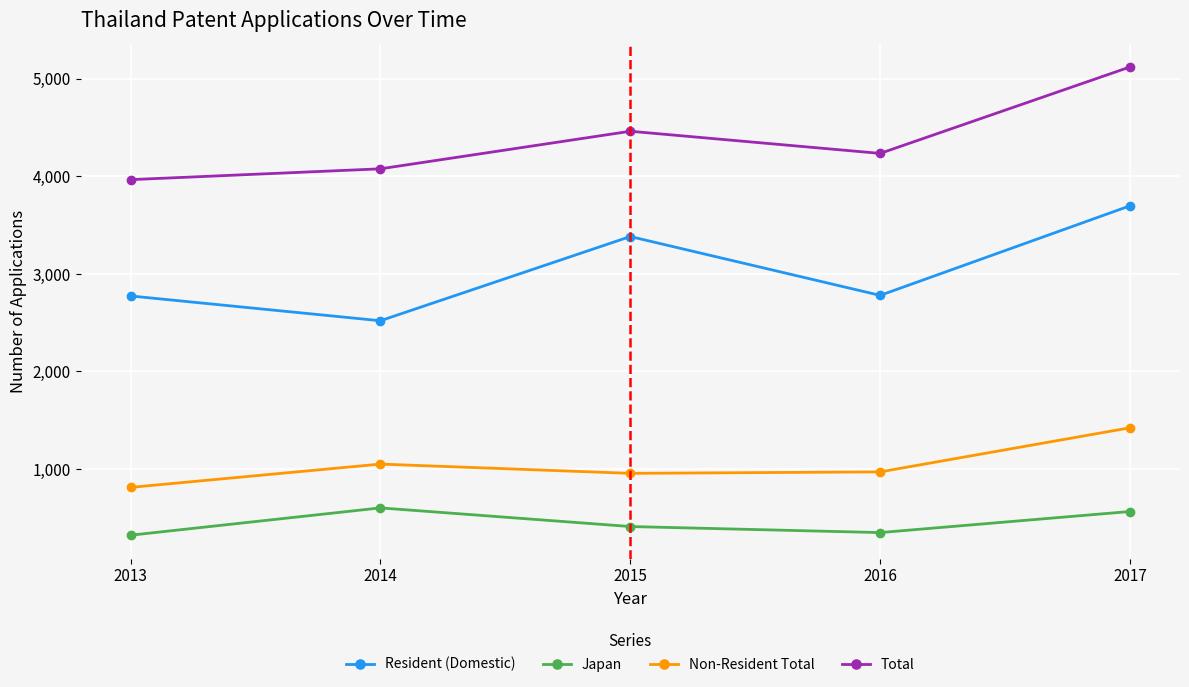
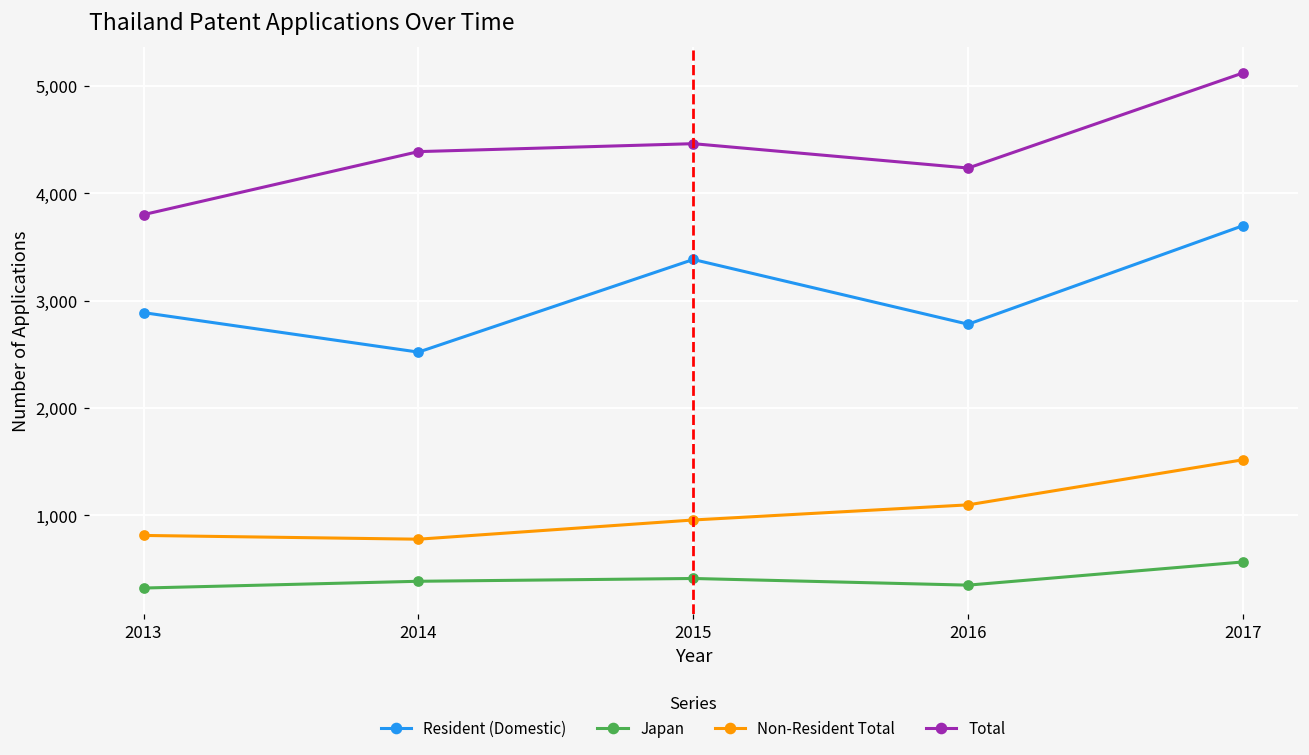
  {
    "Resident (Domestic)": {
-     "2013": "2,800",
+     "2013": "2,900",
      "2014": "2,500",
      "2015": "3,400",
      "2016": "2,800",
      "2017": "3,700"
    },
    "Japan": {
      "2013": "300",
-     "2014": "600",
+     "2014": "400",
      "2015": "400",
      "2016": "300",
      "2017": "600"
    },
    "Non-Resident Total": {
      "2013": "800",
-     "2014": "1,100",
+     "2014": "800",
      "2015": "1,000",
-     "2016": "1,000",
-     "2017": "1,400"
+     "2016": "1,100",
+     "2017": "1,500"
    },
    "Total": {
-     "2013": "4,000",
-     "2014": "4,100",
+     "2013": "3,800",
+     "2014": "4,400",
      "2015": "4,500",
      "2016": "4,200",
      "2017": "5,100"
    }
  }
